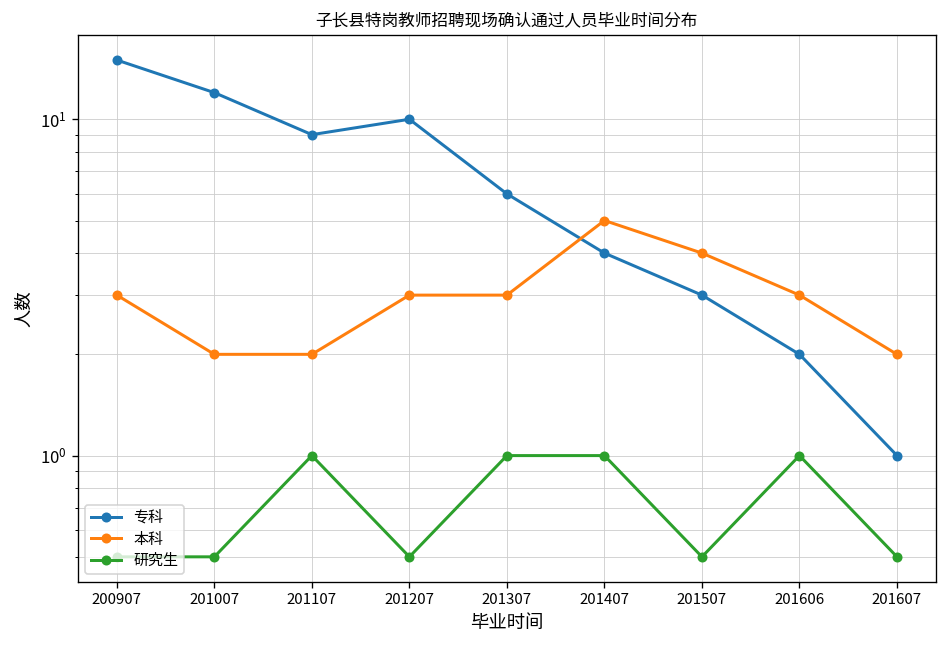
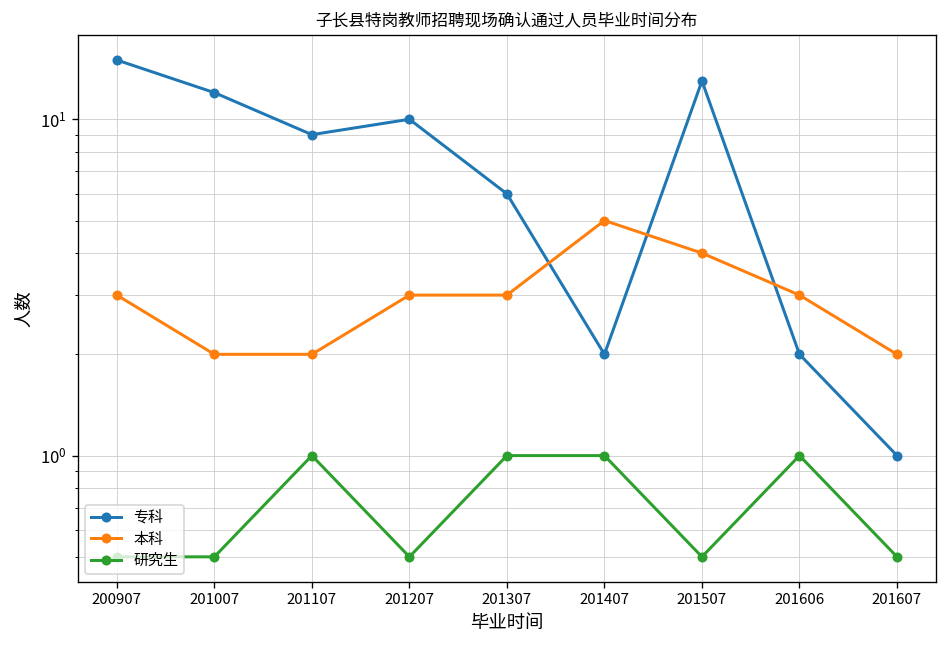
  {
    "专科": {
      "200907": 15,
      "201007": 12,
      "201107": 9,
      "201207": 10,
      "201307": 6,
-     "201407": 4,
-     "201507": 3,
+     "201407": 2,
+     "201507": 13,
      "201606": 2,
      "201607": 1
    },
    "本科": {
      "200907": 3,
      "201007": 2,
      "201107": 2,
      "201207": 3,
      "201307": 3,
      "201407": 5,
      "201507": 4,
      "201606": 3,
      "201607": 2
    },
    "研究生": {
      "201007": 0.50,
      "201107": 1,
      "201207": 0.50,
      "201307": 1,
      "201407": 1,
      "201507": 0.50,
      "201606": 1,
      "201607": 0.50
    }
  }
